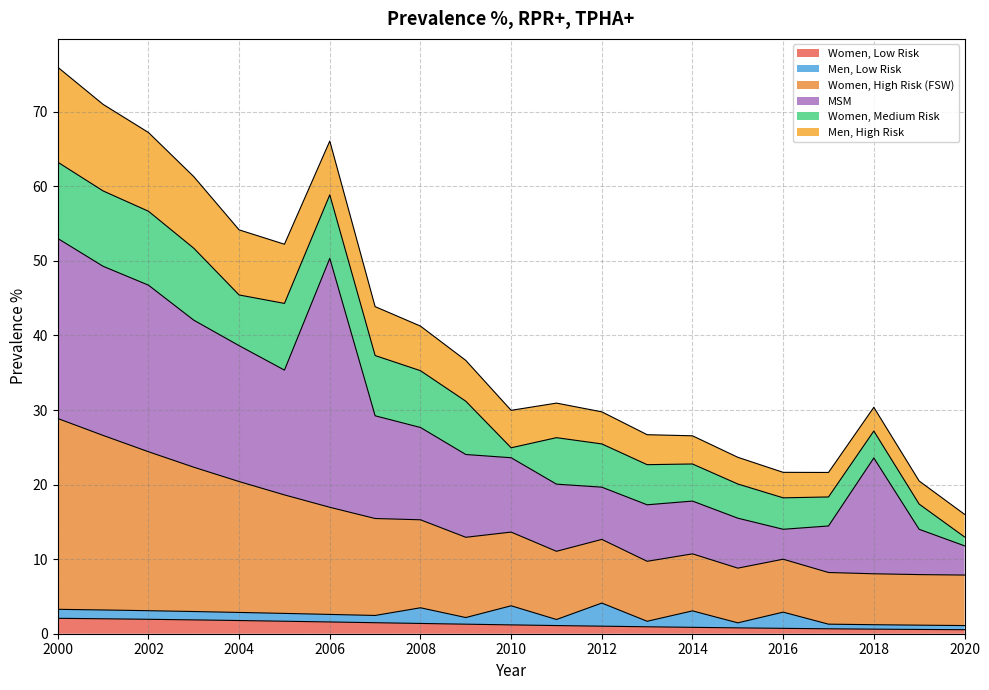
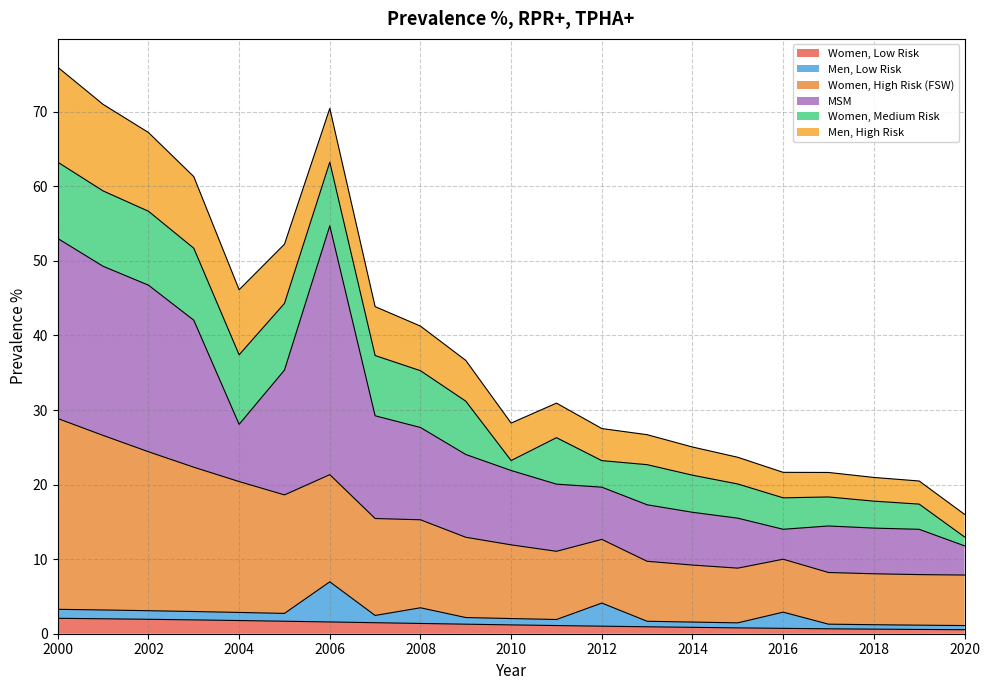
  {
    "Men, Low Risk": {
      "2000": 1,
      "2002": 1,
      "2004": 1,
-     "2006": 1,
+     "2006": 5,
      "2008": 2,
-     "2010": 3,
+     "2010": 1,
      "2012": 3,
-     "2014": 2,
+     "2014": 1,
      "2016": 2,
      "2018": 1,
      "2020": 1
    },
    "MSM": {
      "2000": 24,
      "2002": 22,
-     "2004": 18,
+     "2004": 8,
      "2006": 33,
      "2008": 12,
      "2010": 10,
      "2012": 7,
      "2014": 7,
      "2016": 4,
-     "2018": 16,
+     "2018": 6,
      "2020": 4
    },
    "Women, Medium Risk": {
      "2000": 10,
      "2002": 10,
-     "2004": 7,
+     "2004": 9,
      "2006": 9,
      "2008": 8,
      "2010": 1,
-     "2012": 6,
+     "2012": 4,
      "2014": 5,
      "2016": 4,
      "2018": 4,
      "2020": 1
    }
  }
